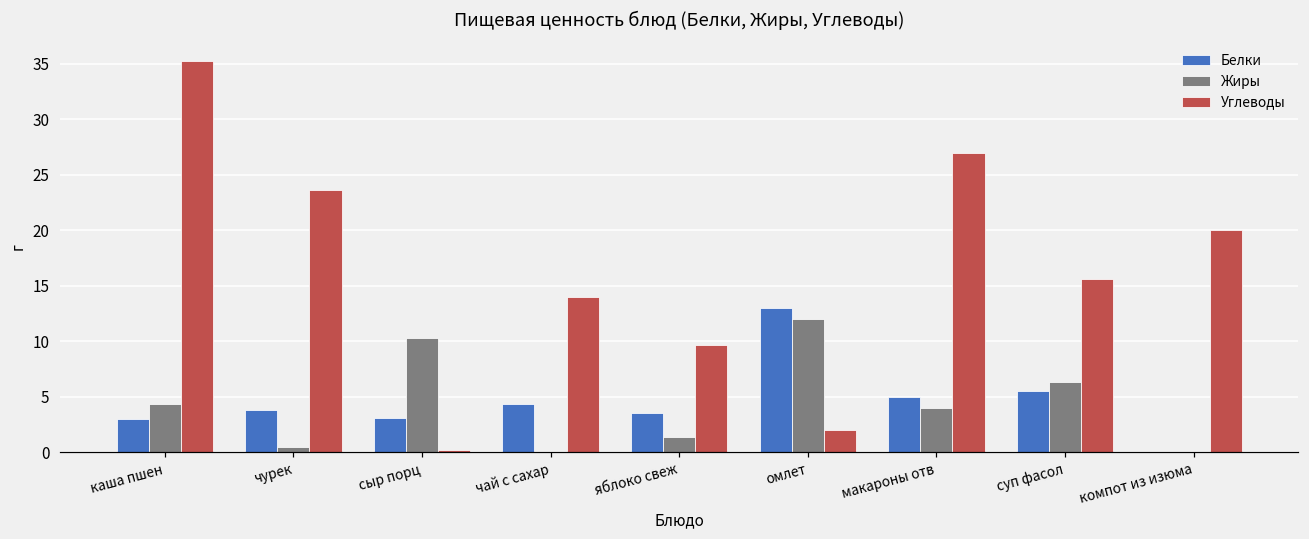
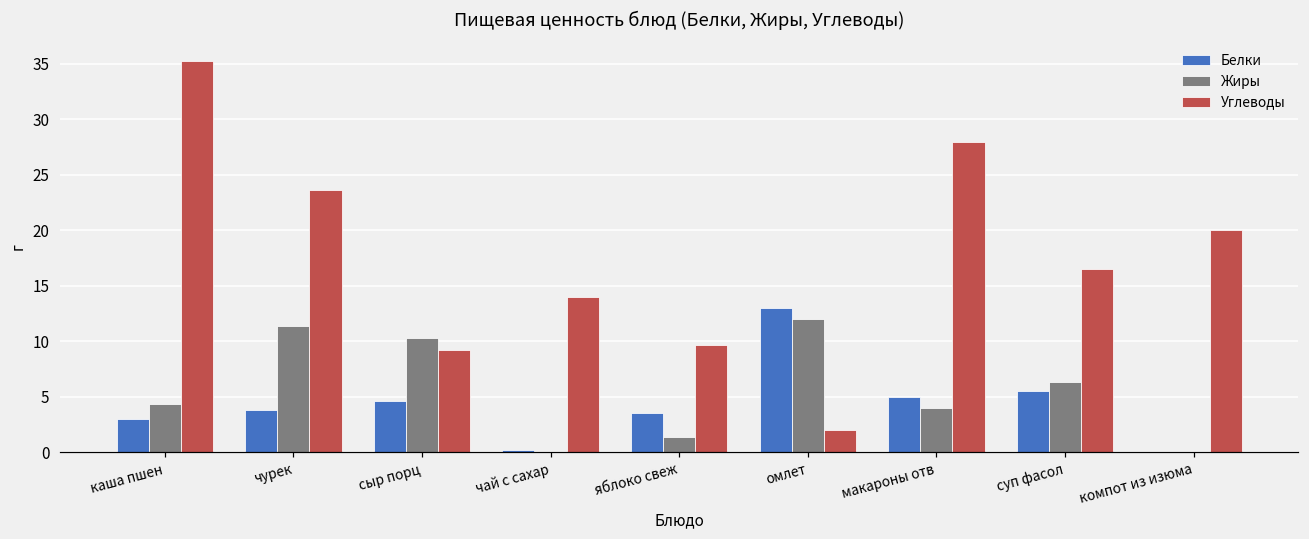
  {
    "Белки": {
      "каша пшен": 3.0,
      "чурек": 3.8,
-     "сыр порц": 3.1,
-     "чай с сахар": 4.3,
+     "сыр порц": 4.6,
+     "чай с сахар": 0.2,
      "яблоко свеж": 3.5,
      "омлет": 13.0,
      "макароны отв": 5.0,
      "суп фасол": 5.5,
      "компот из изюма": 0.0
    },
    "Жиры": {
      "каша пшен": 4.4,
-     "чурек": 0.5,
+     "чурек": 11.4,
      "сыр порц": 10.3,
      "чай с сахар": 0.0,
      "яблоко свеж": 1.4,
      "омлет": 12.0,
      "макароны отв": 4.0,
      "суп фасол": 6.3,
      "компот из изюма": 0.0
    },
    "Углеводы": {
      "каша пшен": 35.3,
      "чурек": 23.7,
-     "сыр порц": 0.2,
+     "сыр порц": 9.2,
      "чай с сахар": 14.0,
      "яблоко свеж": 9.7,
      "омлет": 2.0,
-     "макароны отв": 27,
-     "суп фасол": 15.6,
+     "макароны отв": 28,
+     "суп фасол": 16.5,
      "компот из изюма": 20.0
    }
  }
